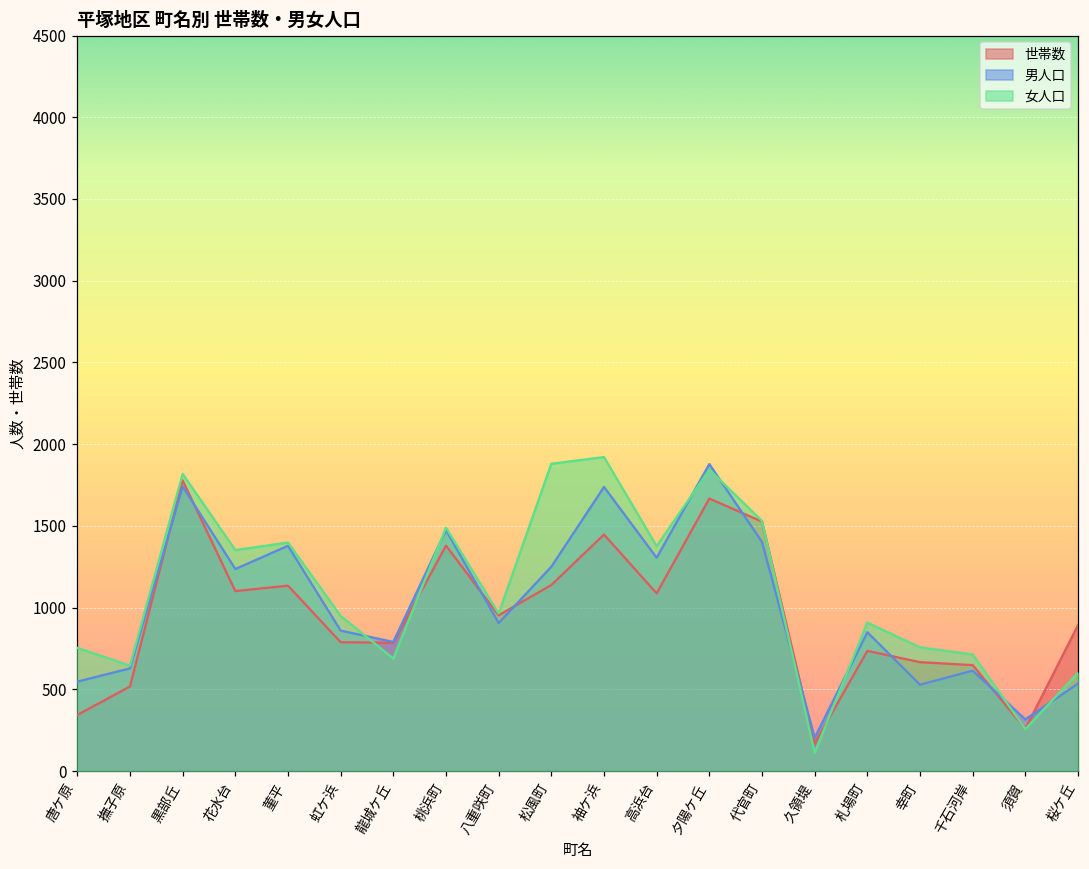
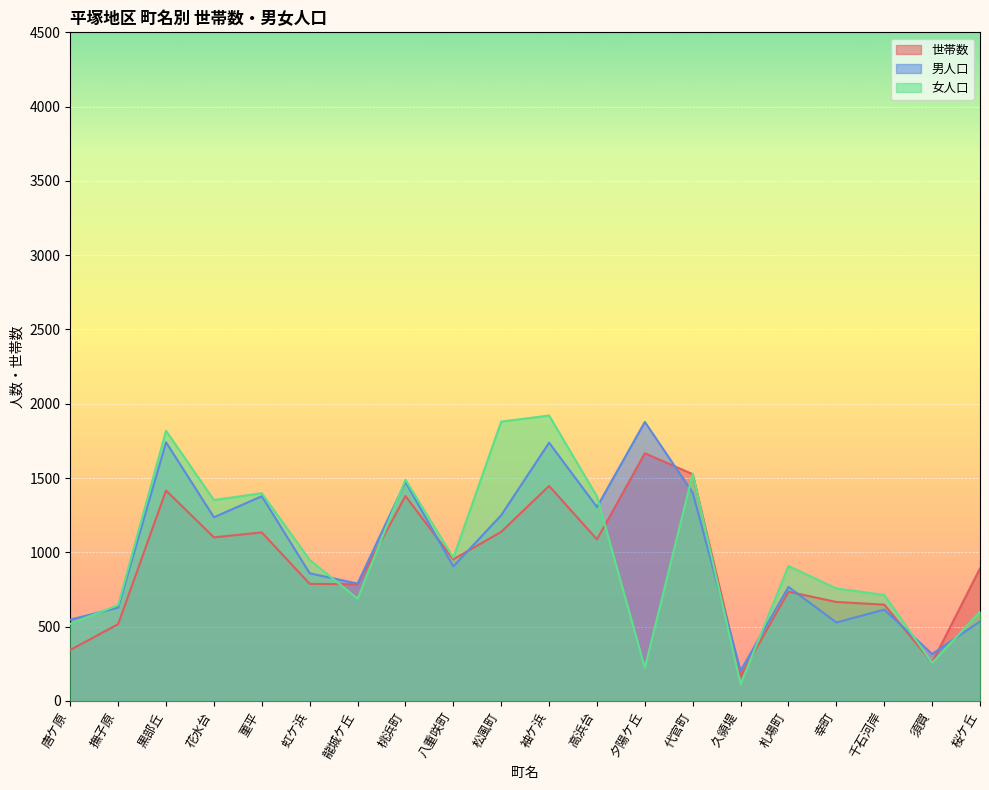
  {
    "世帯数": {
      "唐ケ原": 340,
      "撫子原": 520,
-     "黒部丘": 1780,
+     "黒部丘": 1420,
      "花水台": 1100,
      "菫平": 1130,
      "虹ケ浜": 790,
      "桃浜町": 1380,
      "松風町": 1140,
      "袖ケ浜": 1450,
      "高浜台": 1090,
      "夕陽ケ丘": 1670,
      "久領堤": 170,
      "札場町": 740,
      "幸町": 670,
      "千石河岸": 650,
      "桜ケ丘": 890
    },
    "男人口": {
      "唐ケ原": 550,
      "黒部丘": 1740,
      "花水台": 1240,
      "菫平": 1380,
      "虹ケ浜": 860,
      "八重咲町": 910,
      "松風町": 1250,
      "袖ケ浜": 1740,
      "高浜台": 1310,
      "夕陽ケ丘": 1880,
      "代官町": 1400,
      "久領堤": 200,
-     "札場町": 850,
+     "札場町": 770,
      "幸町": 530,
      "千石河岸": 610,
      "須賀": 320,
      "桜ケ丘": 540
    },
    "女人口": {
-     "唐ケ原": 750,
+     "唐ケ原": 520,
      "黒部丘": 1820,
      "花水台": 1350,
      "菫平": 1400,
      "虹ケ浜": 950,
      "龍城ケ丘": 690,
      "松風町": 1880,
      "袖ケ浜": 1920,
      "高浜台": 1380,
-     "夕陽ケ丘": 1840,
+     "夕陽ケ丘": 220,
      "久領堤": 110,
      "札場町": 910,
      "幸町": 760,
      "千石河岸": 710,
      "桜ケ丘": 600
    }
  }
